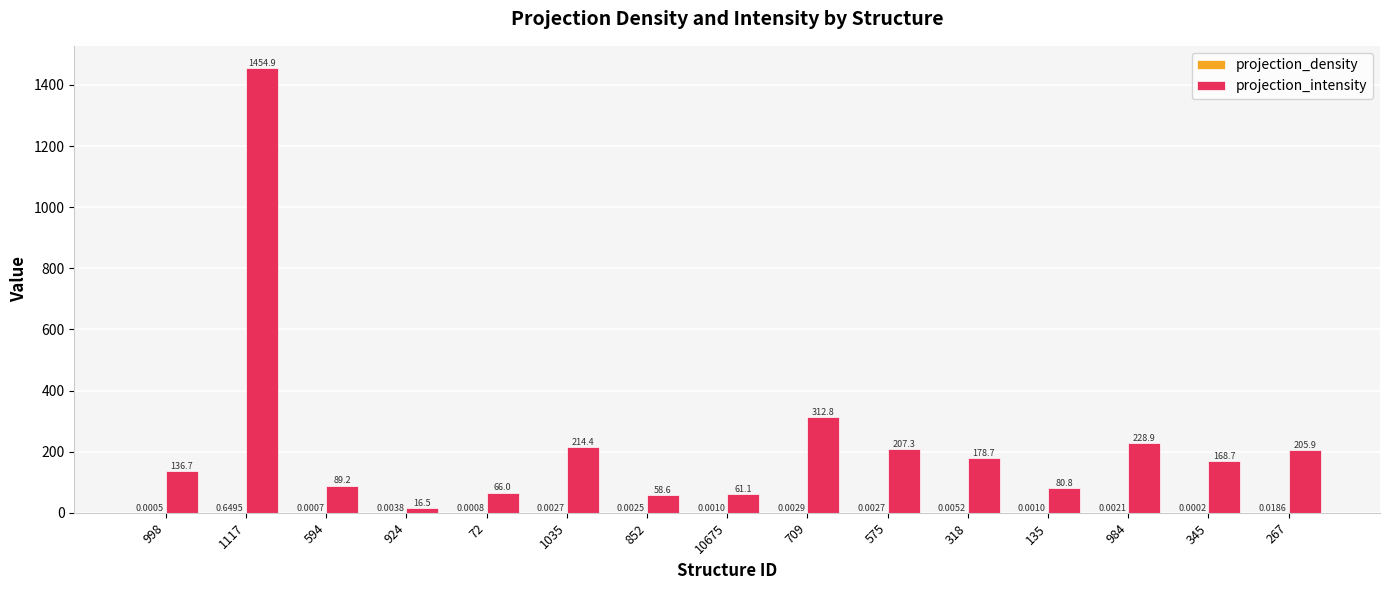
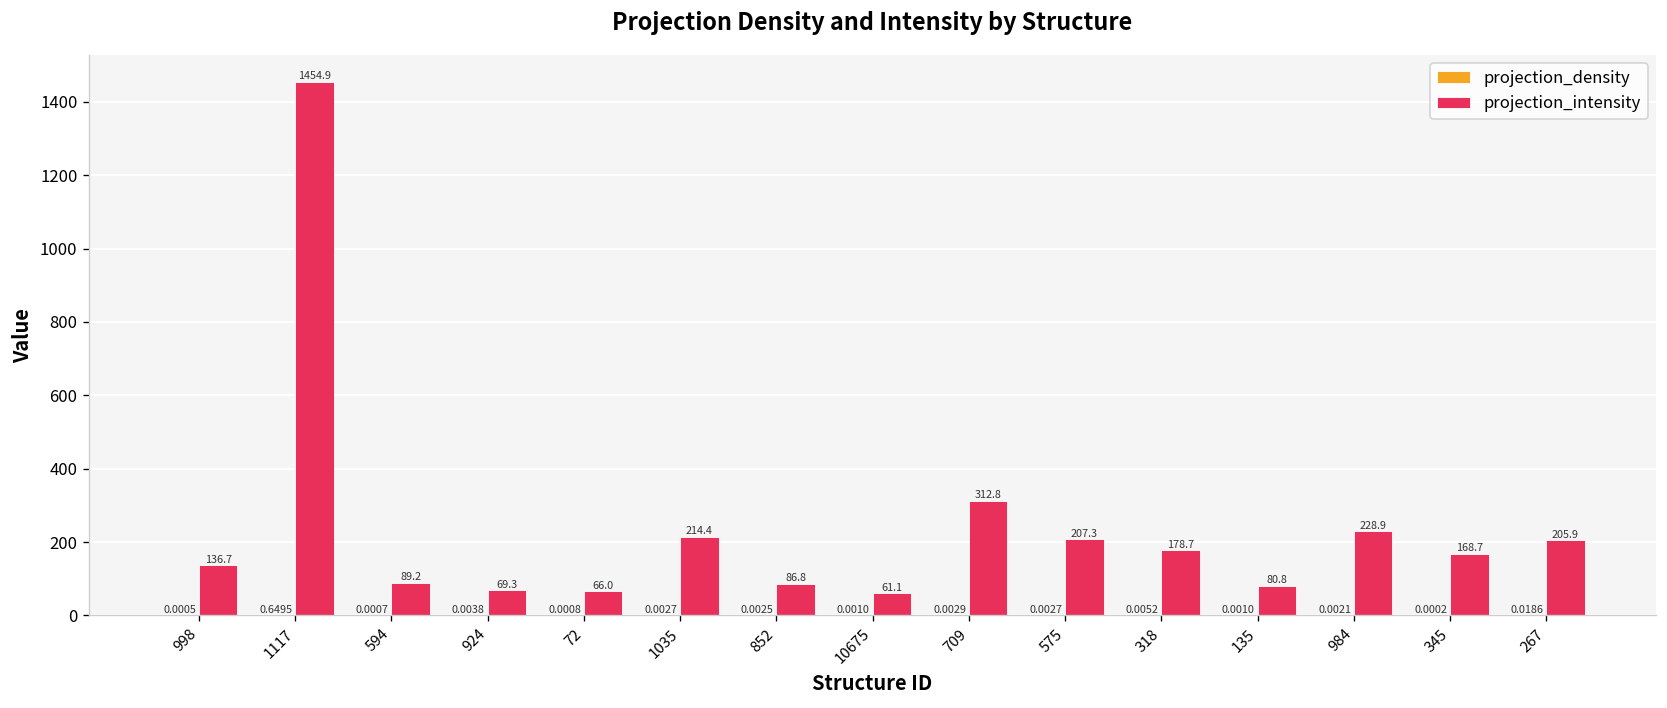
  {
    "projection_density": {
      "998": 0.0005,
      "1117": 0.6495,
      "594": 0.0007,
      "924": 0.0038,
      "72": 0.0008,
      "1035": 0.0027,
      "852": 0.0025,
      "10675": 0.0010,
      "709": 0.0029,
      "575": 0.0027,
      "318": 0.0052,
      "135": 0.0010,
      "984": 0.0021,
      "345": 0.0002,
      "267": 0.0186
    },
    "projection_intensity": {
      "998": 136.7,
      "1117": 1454.9,
      "594": 89.2,
-     "924": 16.5,
+     "924": 69.3,
      "72": 66.0,
      "1035": 214.4,
-     "852": 58.6,
+     "852": 86.8,
      "10675": 61.1,
      "709": 312.8,
      "575": 207.3,
      "318": 178.7,
      "135": 80.8,
      "984": 228.9,
      "345": 168.7,
      "267": 205.9
    }
  }
